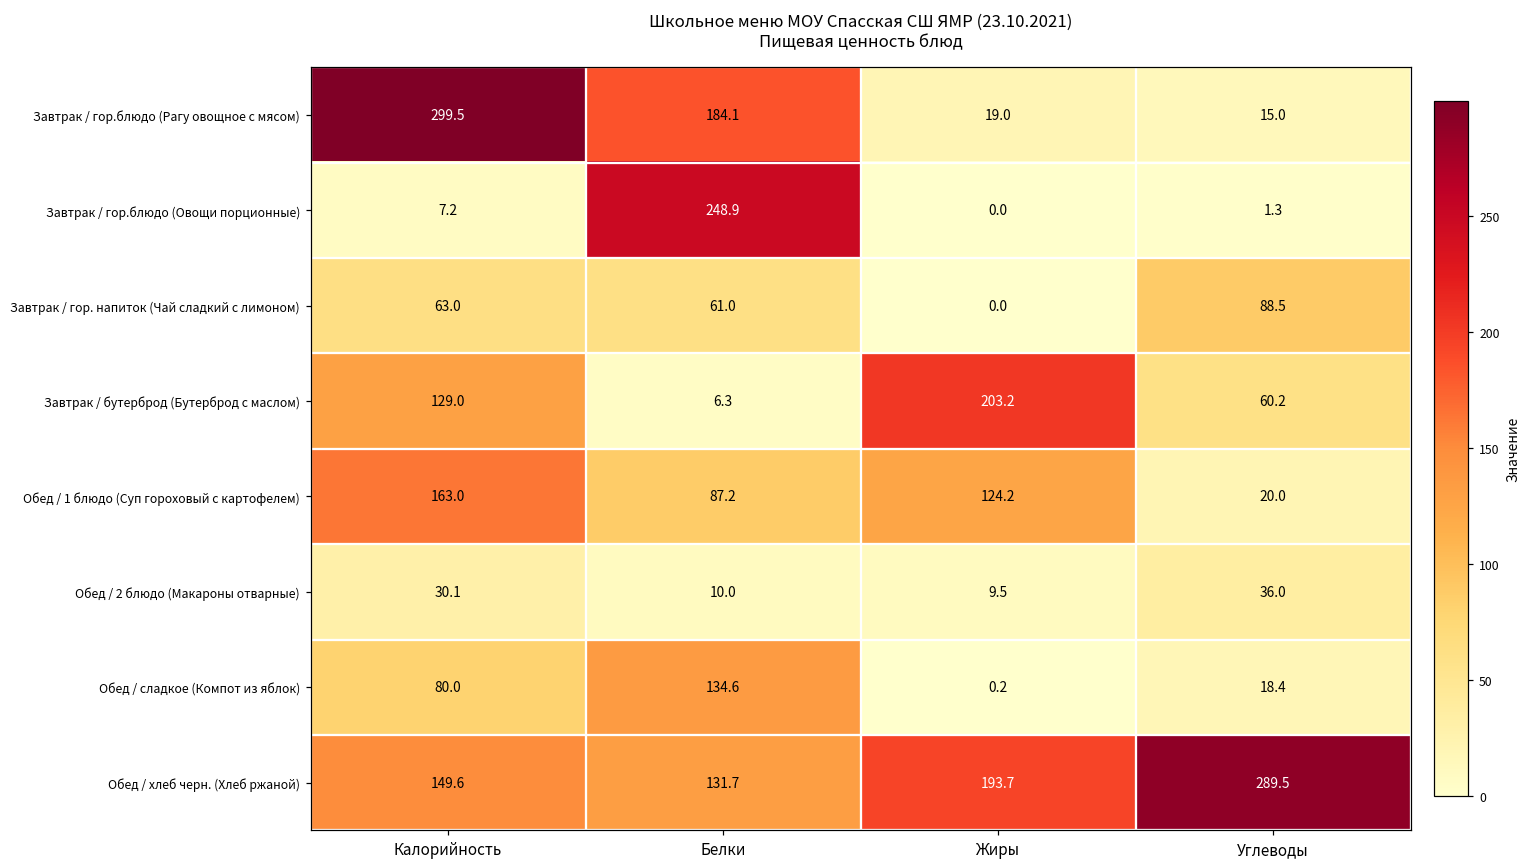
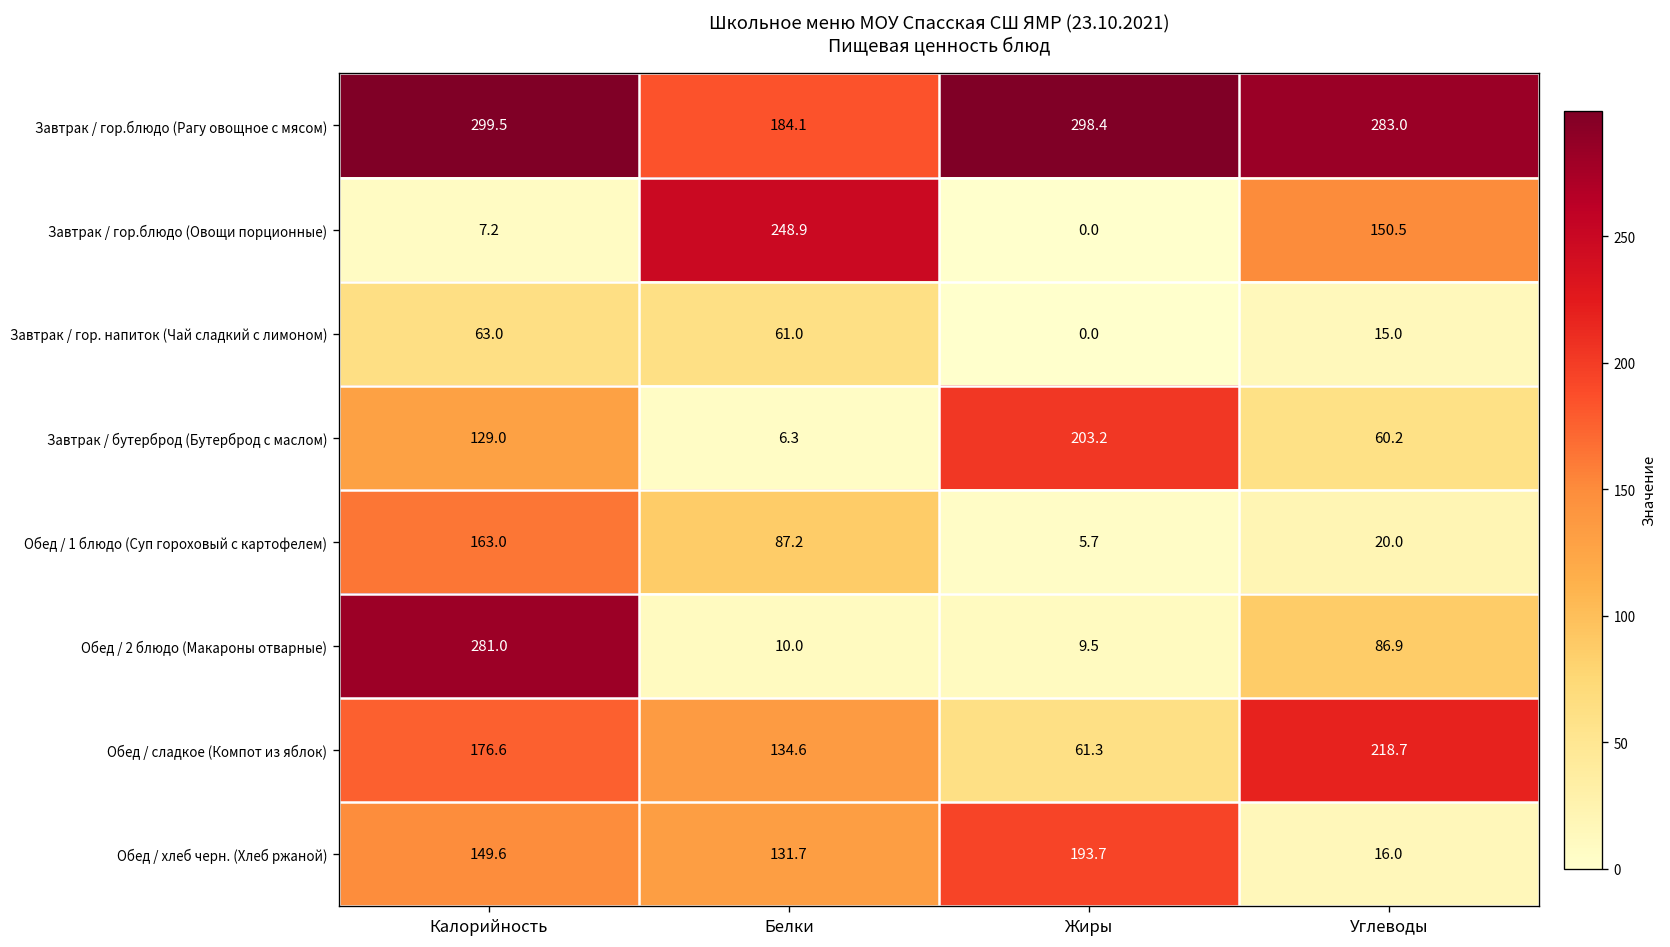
  {
    "Завтрак / гор.блюдо (Рагу овощное с мясом)": {
      "Калорийность": 299.5,
      "Белки": 184.1,
-     "Жиры": 19.0,
-     "Углеводы": 15.0
+     "Жиры": 298.4,
+     "Углеводы": 283.0
    },
    "Завтрак / гор.блюдо (Овощи порционные)": {
      "Калорийность": 7.2,
      "Белки": 248.9,
      "Жиры": 0.0,
-     "Углеводы": 1.3
+     "Углеводы": 150.5
    },
    "Завтрак / гор. напиток (Чай сладкий с лимоном)": {
      "Калорийность": 63.0,
      "Белки": 61.0,
      "Жиры": 0.0,
-     "Углеводы": 88.5
+     "Углеводы": 15.0
    },
    "Завтрак / бутерброд (Бутерброд с маслом)": {
      "Калорийность": 129.0,
      "Белки": 6.3,
      "Жиры": 203.2,
      "Углеводы": 60.2
    },
    "Обед / 1 блюдо (Суп гороховый с картофелем)": {
      "Калорийность": 163.0,
      "Белки": 87.2,
-     "Жиры": 124.2,
+     "Жиры": 5.7,
      "Углеводы": 20.0
    },
    "Обед / 2 блюдо (Макароны отварные)": {
-     "Калорийность": 30.1,
+     "Калорийность": 281.0,
      "Белки": 10.0,
      "Жиры": 9.5,
-     "Углеводы": 36.0
+     "Углеводы": 86.9
    },
    "Обед / сладкое (Компот из яблок)": {
-     "Калорийность": 80.0,
+     "Калорийность": 176.6,
      "Белки": 134.6,
-     "Жиры": 0.2,
-     "Углеводы": 18.4
+     "Жиры": 61.3,
+     "Углеводы": 218.7
    },
    "Обед / хлеб черн. (Хлеб ржаной)": {
      "Калорийность": 149.6,
      "Белки": 131.7,
      "Жиры": 193.7,
-     "Углеводы": 289.5
+     "Углеводы": 16.0
    }
  }
